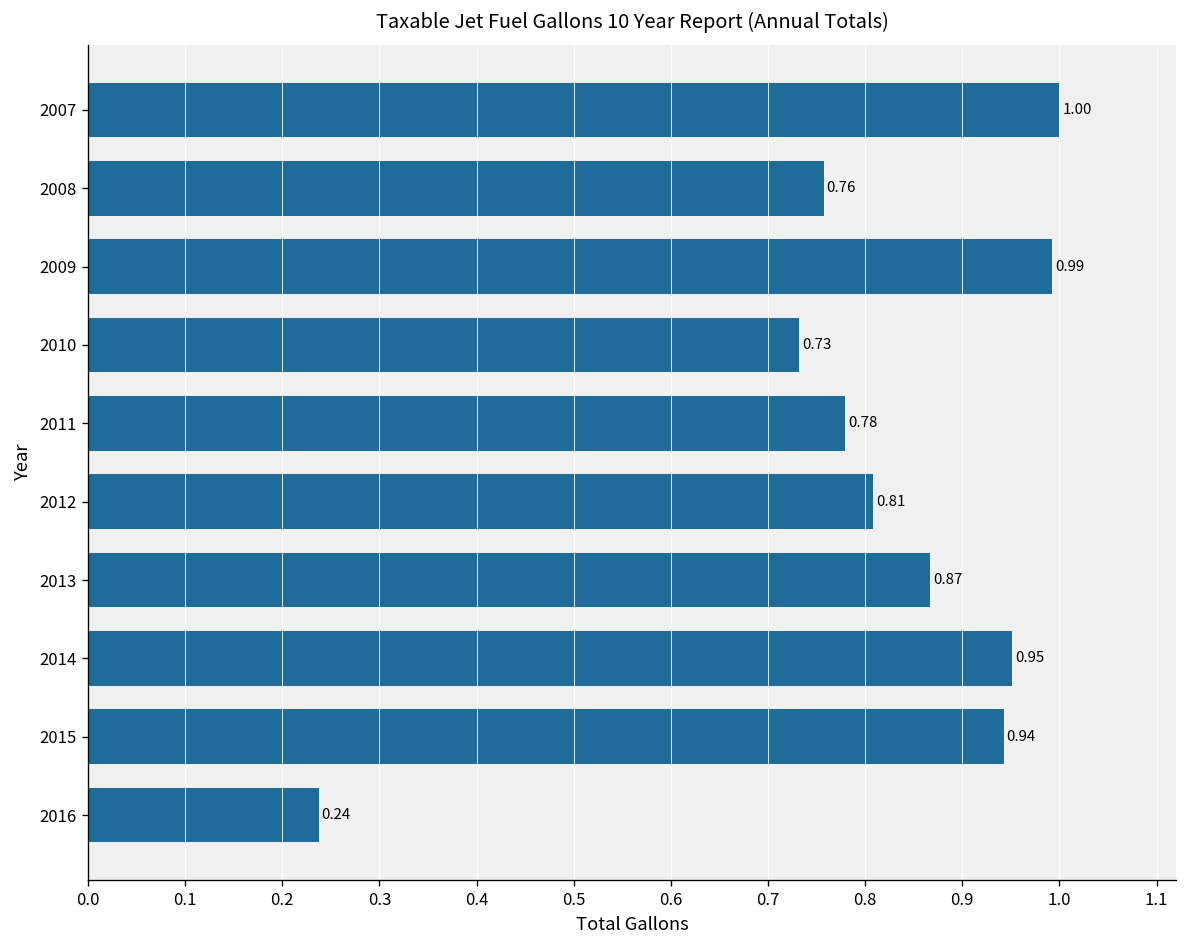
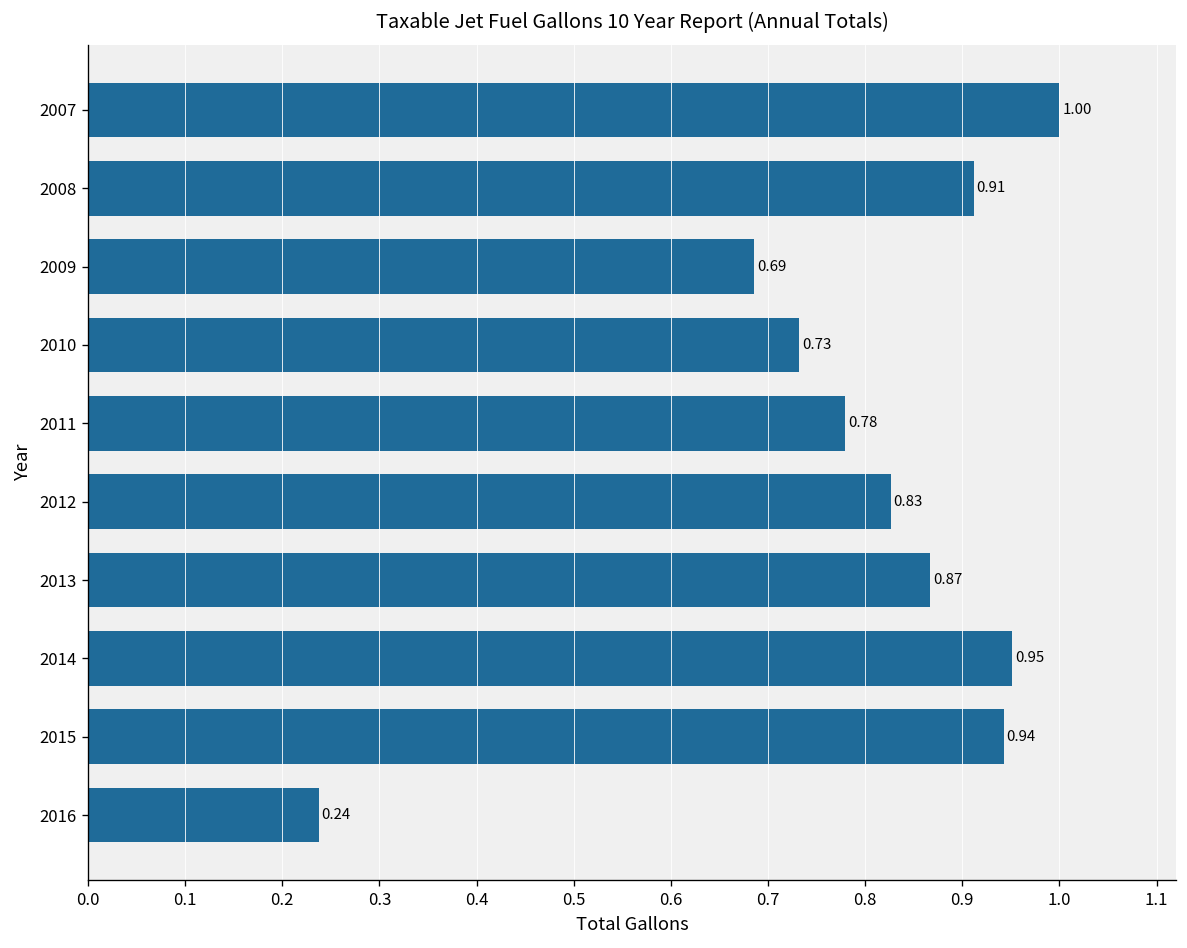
  {
    "2007": 1.00,
-   "2008": 0.76,
-   "2009": 0.99,
+   "2008": 0.91,
+   "2009": 0.69,
    "2010": 0.73,
    "2011": 0.78,
-   "2012": 0.81,
+   "2012": 0.83,
    "2013": 0.87,
    "2014": 0.95,
    "2015": 0.94,
    "2016": 0.24
  }
